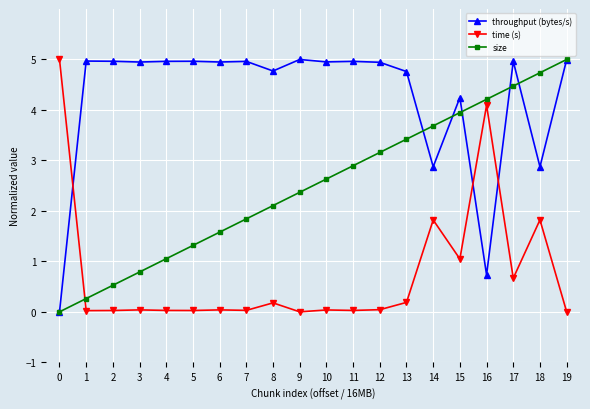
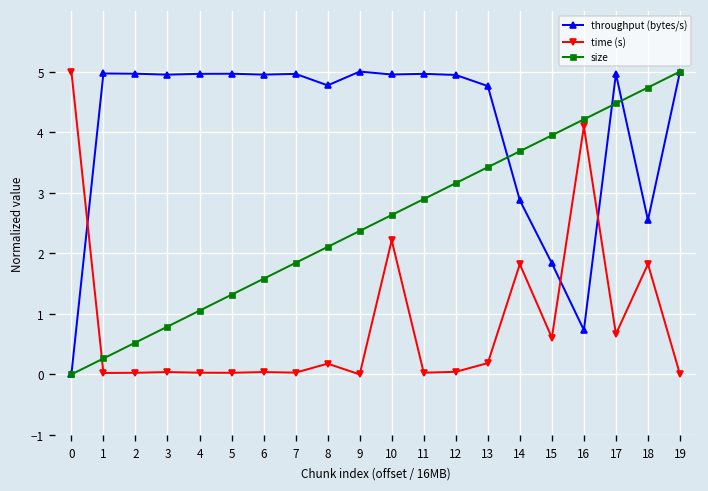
  {
    "throughput (bytes/s)": {
      "1": 5.0,
      "2": 5.0,
      "3": 4.9,
      "4": 5.0,
      "5": 5.0,
      "6": 4.9,
      "7": 5.0,
      "8": 4.8,
      "9": 5.0,
      "10": 5.0,
      "11": 5.0,
      "12": 4.9,
      "13": 4.8,
      "14": 2.9,
-     "15": 4.2,
+     "15": 1.8,
      "16": 0.7,
      "17": 5.0,
-     "18": 2.9
+     "18": 2.5
    },
    "time (s)": {
      "0": 5.0,
      "1": 0.0,
      "2": 0.0,
      "3": 0.0,
      "4": 0.0,
      "5": 0.0,
      "6": 0.0,
      "7": 0.0,
      "8": 0.2,
      "9": 0.0,
-     "10": 0.0,
+     "10": 2.2,
      "11": 0.0,
      "12": 0.0,
      "13": 0.2,
      "14": 1.8,
-     "15": 1.0,
+     "15": 0.6,
      "16": 4.1,
      "17": 0.7,
      "18": 1.8,
      "19": 0.0
    },
    "size": {
      "1": 0.3,
      "2": 0.5,
      "3": 0.8,
      "4": 1.1,
      "5": 1.3,
      "6": 1.6,
      "7": 1.8,
      "8": 2.1,
      "9": 2.4,
      "10": 2.6,
      "11": 2.9,
      "12": 3.2,
      "13": 3.4,
      "14": 3.7,
      "15": 3.9,
      "16": 4.2,
      "17": 4.5,
      "18": 4.7
    }
  }
